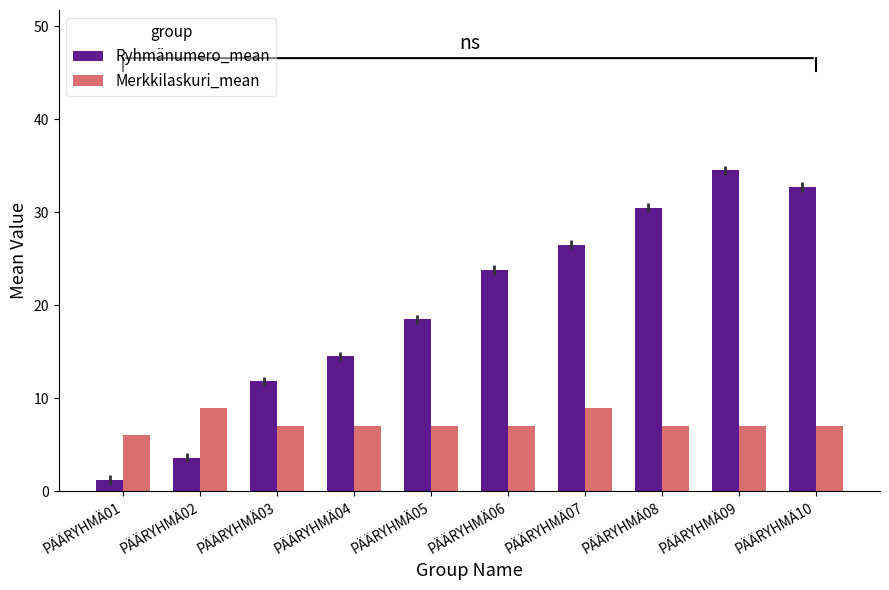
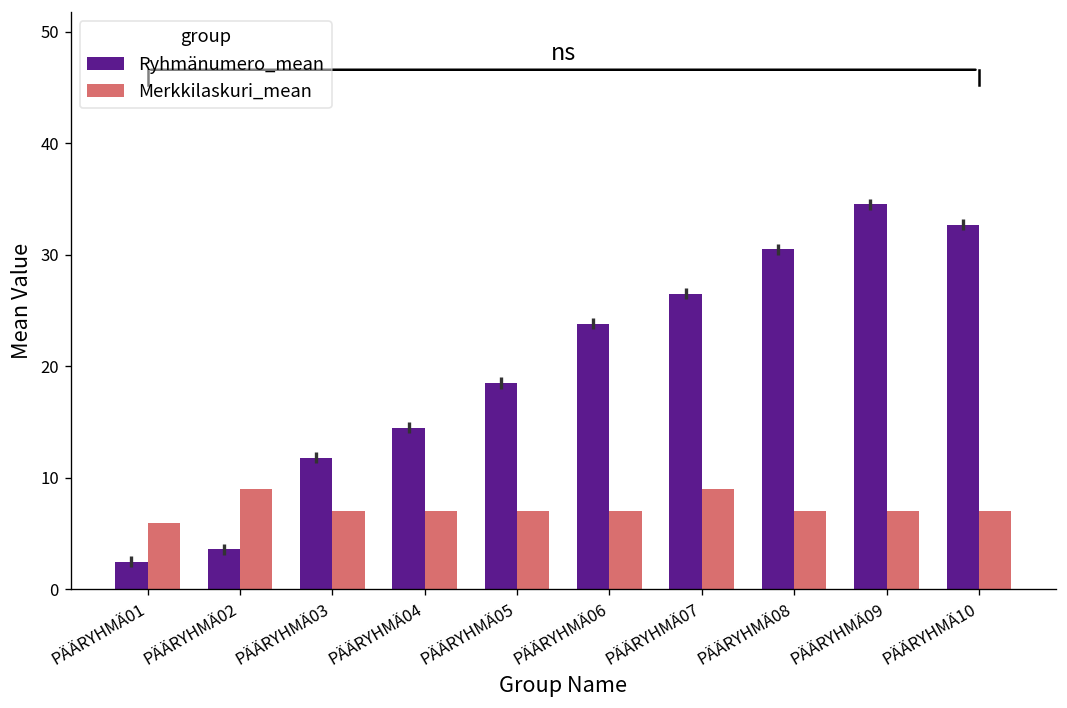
  {
    "Ryhmänumero_mean": {
-     "PÄÄRYHMÄ01": 1,
+     "PÄÄRYHMÄ01": 3,
      "PÄÄRYHMÄ02": 4,
      "PÄÄRYHMÄ03": 12,
      "PÄÄRYHMÄ04": 15,
      "PÄÄRYHMÄ05": 19,
      "PÄÄRYHMÄ06": 24,
      "PÄÄRYHMÄ07": 27,
      "PÄÄRYHMÄ08": 31,
      "PÄÄRYHMÄ09": 35,
      "PÄÄRYHMÄ10": 33
    },
    "Merkkilaskuri_mean": {
      "PÄÄRYHMÄ01": 6,
      "PÄÄRYHMÄ02": 9,
      "PÄÄRYHMÄ03": 7,
      "PÄÄRYHMÄ04": 7,
      "PÄÄRYHMÄ05": 7,
      "PÄÄRYHMÄ06": 7,
      "PÄÄRYHMÄ07": 9,
      "PÄÄRYHMÄ08": 7,
      "PÄÄRYHMÄ09": 7,
      "PÄÄRYHMÄ10": 7
    }
  }
